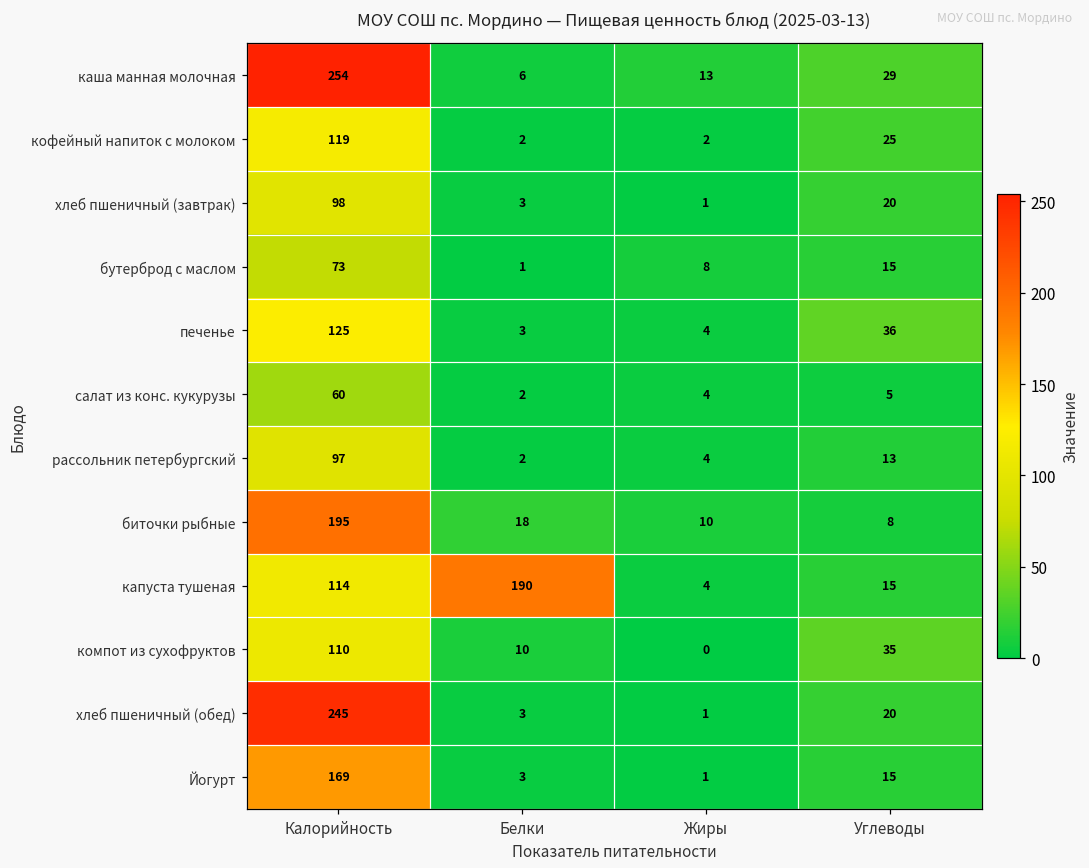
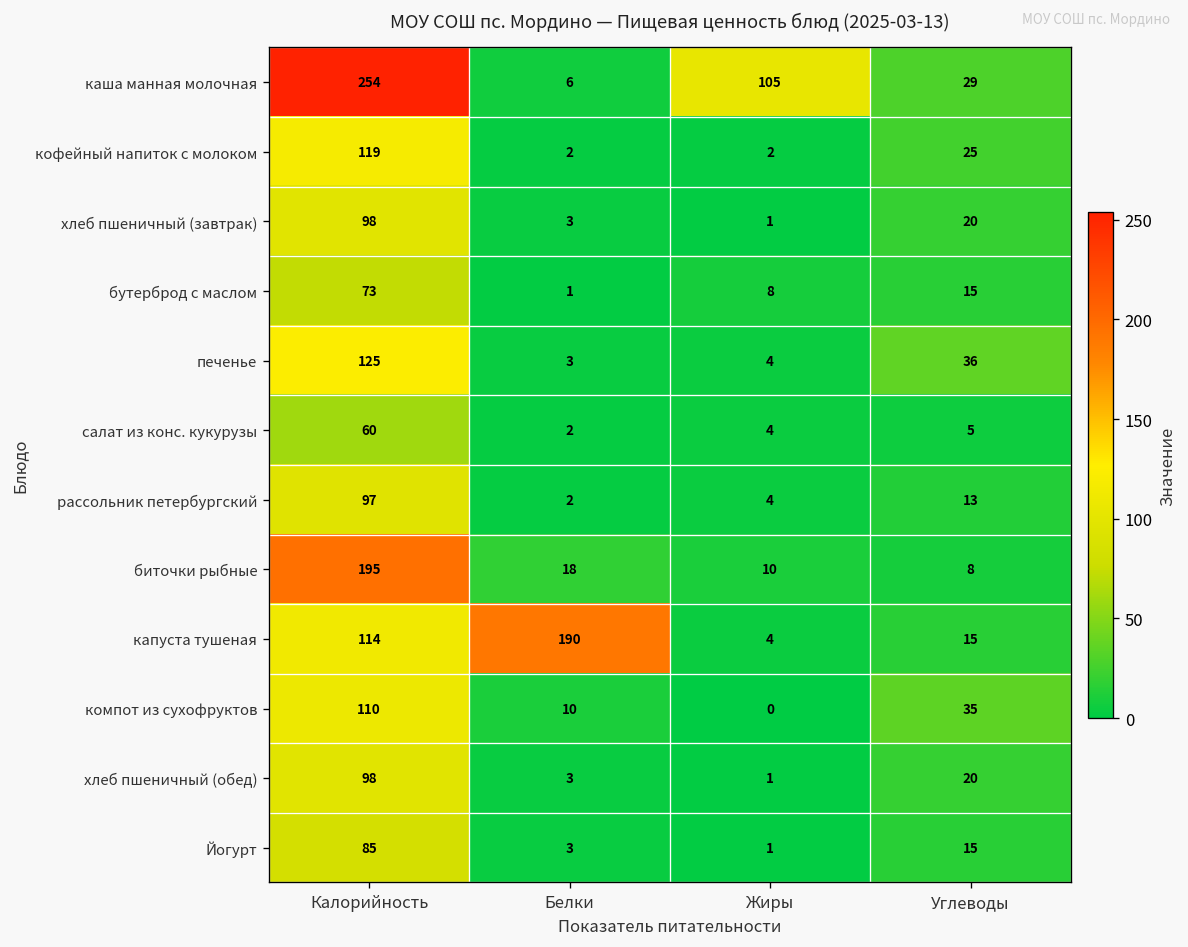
  {
    "каша манная молочная": {
      "Калорийность": 254,
      "Белки": 6,
-     "Жиры": 13,
+     "Жиры": 105,
      "Углеводы": 29
    },
    "кофейный напиток с молоком": {
      "Калорийность": 119,
      "Белки": 2,
      "Жиры": 2,
      "Углеводы": 25
    },
    "хлеб пшеничный (завтрак)": {
      "Калорийность": 98,
      "Белки": 3,
      "Жиры": 1,
      "Углеводы": 20
    },
    "бутерброд с маслом": {
      "Калорийность": 73,
      "Белки": 1,
      "Жиры": 8,
      "Углеводы": 15
    },
    "печенье": {
      "Калорийность": 125,
      "Белки": 3,
      "Жиры": 4,
      "Углеводы": 36
    },
    "салат из конс. кукурузы": {
      "Калорийность": 60,
      "Белки": 2,
      "Жиры": 4,
      "Углеводы": 5
    },
    "рассольник петербургский": {
      "Калорийность": 97,
      "Белки": 2,
      "Жиры": 4,
      "Углеводы": 13
    },
    "биточки рыбные": {
      "Калорийность": 195,
      "Белки": 18,
      "Жиры": 10,
      "Углеводы": 8
    },
    "капуста тушеная": {
      "Калорийность": 114,
      "Белки": 190,
      "Жиры": 4,
      "Углеводы": 15
    },
    "компот из сухофруктов": {
      "Калорийность": 110,
      "Белки": 10,
      "Жиры": 0,
      "Углеводы": 35
    },
    "хлеб пшеничный (обед)": {
-     "Калорийность": 245,
+     "Калорийность": 98,
      "Белки": 3,
      "Жиры": 1,
      "Углеводы": 20
    },
    "Йогурт": {
-     "Калорийность": 169,
+     "Калорийность": 85,
      "Белки": 3,
      "Жиры": 1,
      "Углеводы": 15
    }
  }
